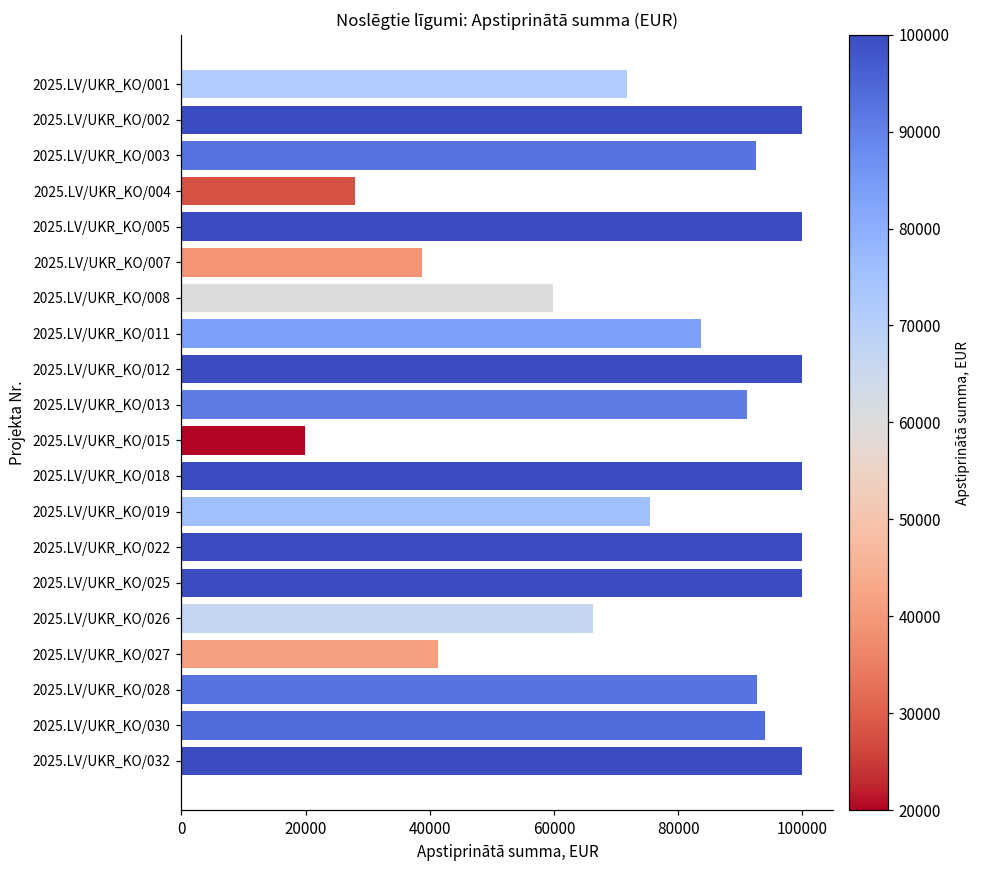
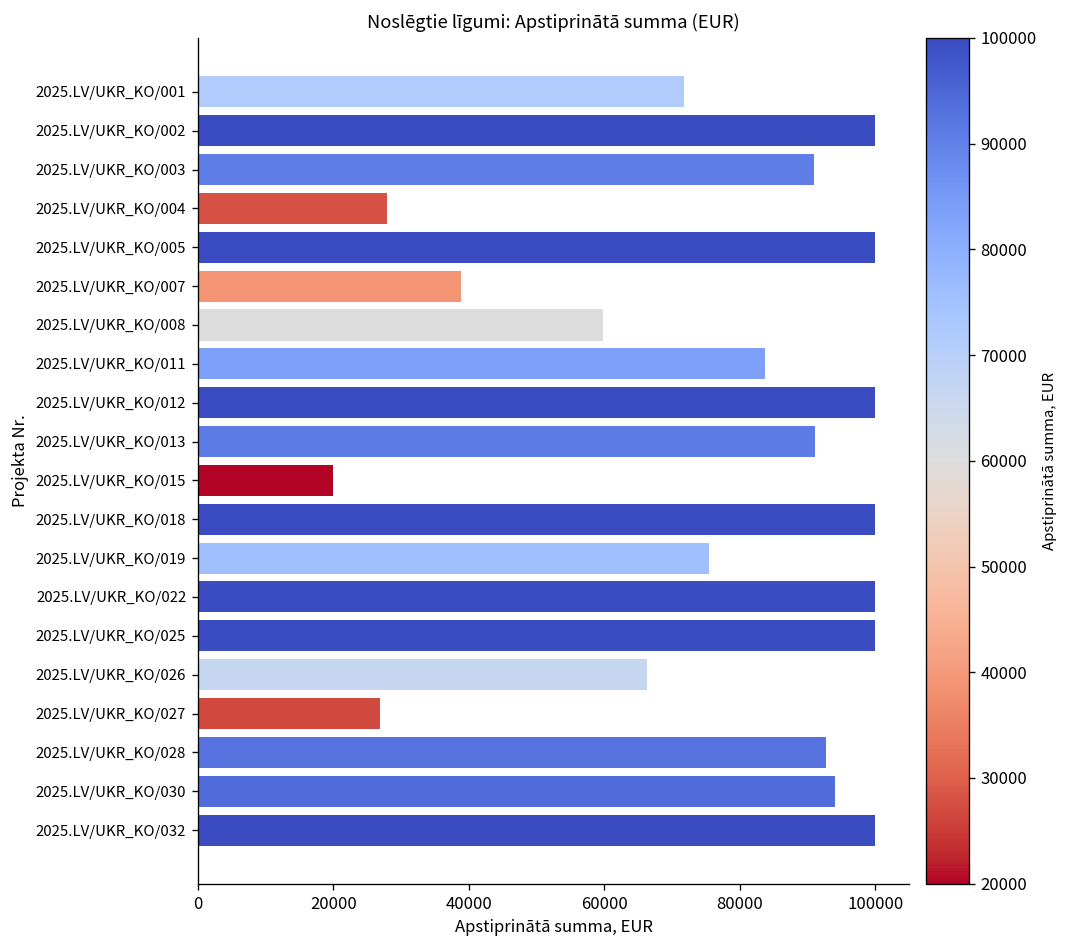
  {
    "2025.LV/UKR_KO/001": 72000,
    "2025.LV/UKR_KO/002": 100000,
-   "2025.LV/UKR_KO/003": 93000,
+   "2025.LV/UKR_KO/003": 91000,
    "2025.LV/UKR_KO/004": 28000,
    "2025.LV/UKR_KO/005": 100000,
    "2025.LV/UKR_KO/007": 39000,
    "2025.LV/UKR_KO/008": 60000,
    "2025.LV/UKR_KO/011": 84000,
    "2025.LV/UKR_KO/012": 100000,
    "2025.LV/UKR_KO/013": 91000,
    "2025.LV/UKR_KO/015": 20000,
    "2025.LV/UKR_KO/018": 100000,
    "2025.LV/UKR_KO/019": 75000,
    "2025.LV/UKR_KO/022": 100000,
    "2025.LV/UKR_KO/025": 100000,
    "2025.LV/UKR_KO/026": 66000,
-   "2025.LV/UKR_KO/027": 41000,
+   "2025.LV/UKR_KO/027": 27000,
    "2025.LV/UKR_KO/028": 93000,
    "2025.LV/UKR_KO/030": 94000,
    "2025.LV/UKR_KO/032": 100000
  }
